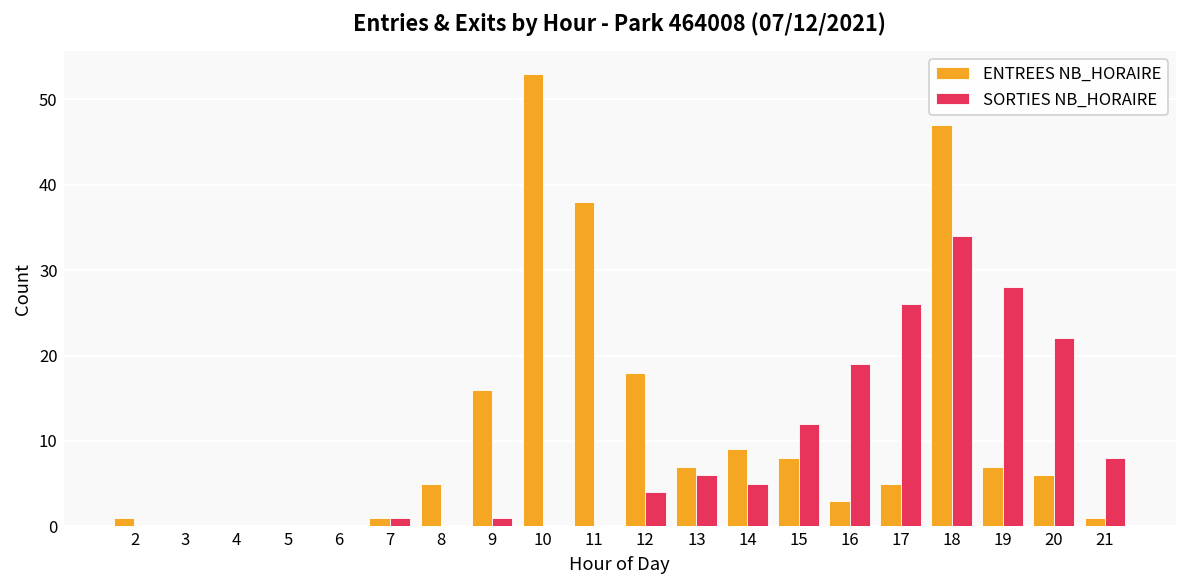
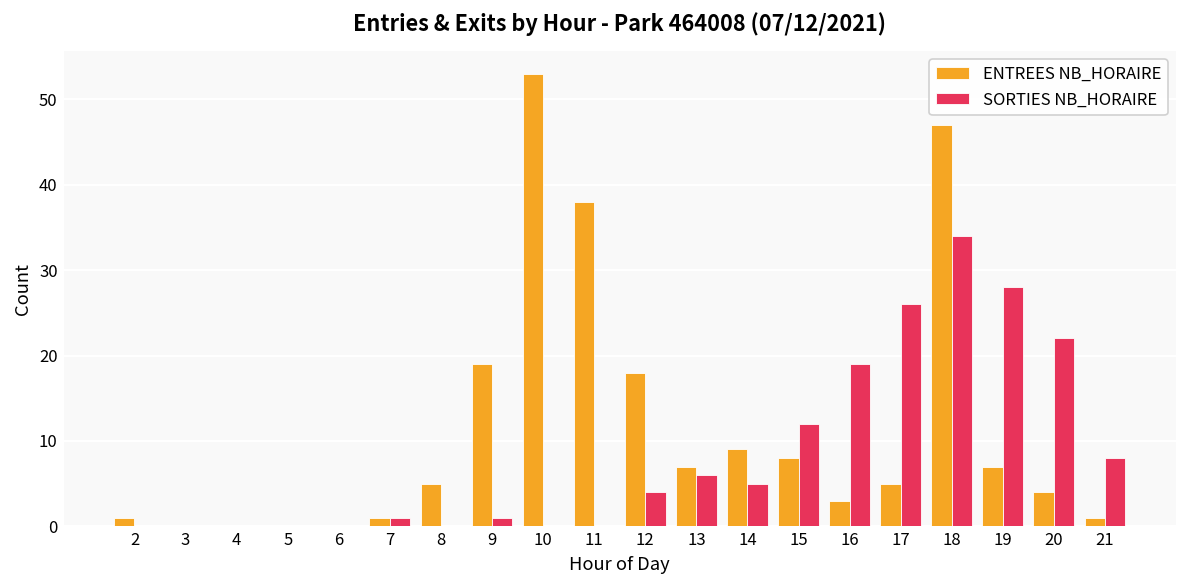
  {
    "ENTREES NB_HORAIRE": {
      "2": 1,
      "3": 0,
      "4": 0,
      "5": 0,
      "6": 0,
      "7": 1,
      "8": 5,
-     "9": 16,
+     "9": 19,
      "10": 53,
      "11": 38,
      "12": 18,
      "13": 7,
      "14": 9,
      "15": 8,
      "16": 3,
      "17": 5,
      "18": 47,
      "19": 7,
-     "20": 6,
+     "20": 4,
      "21": 1
    },
    "SORTIES NB_HORAIRE": {
      "2": 0,
      "3": 0,
      "4": 0,
      "5": 0,
      "6": 0,
      "7": 1,
      "8": 0,
      "9": 1,
      "10": 0,
      "11": 0,
      "12": 4,
      "13": 6,
      "14": 5,
      "15": 12,
      "16": 19,
      "17": 26,
      "18": 34,
      "19": 28,
      "20": 22,
      "21": 8
    }
  }
